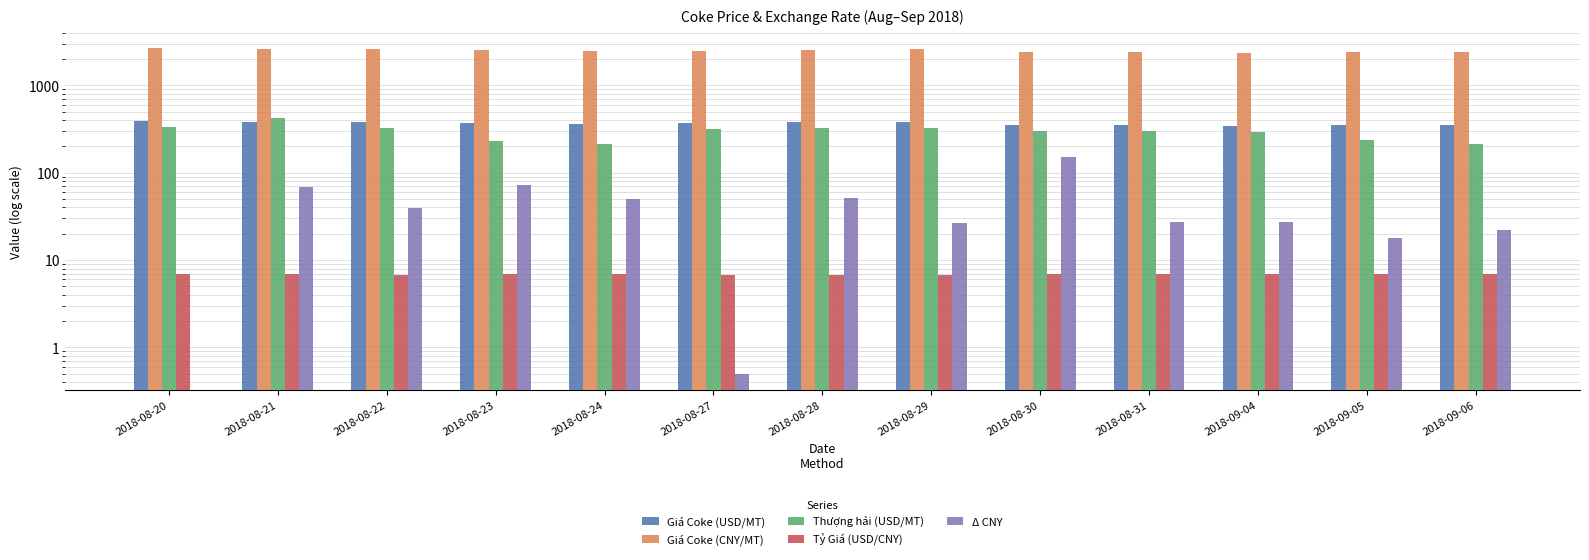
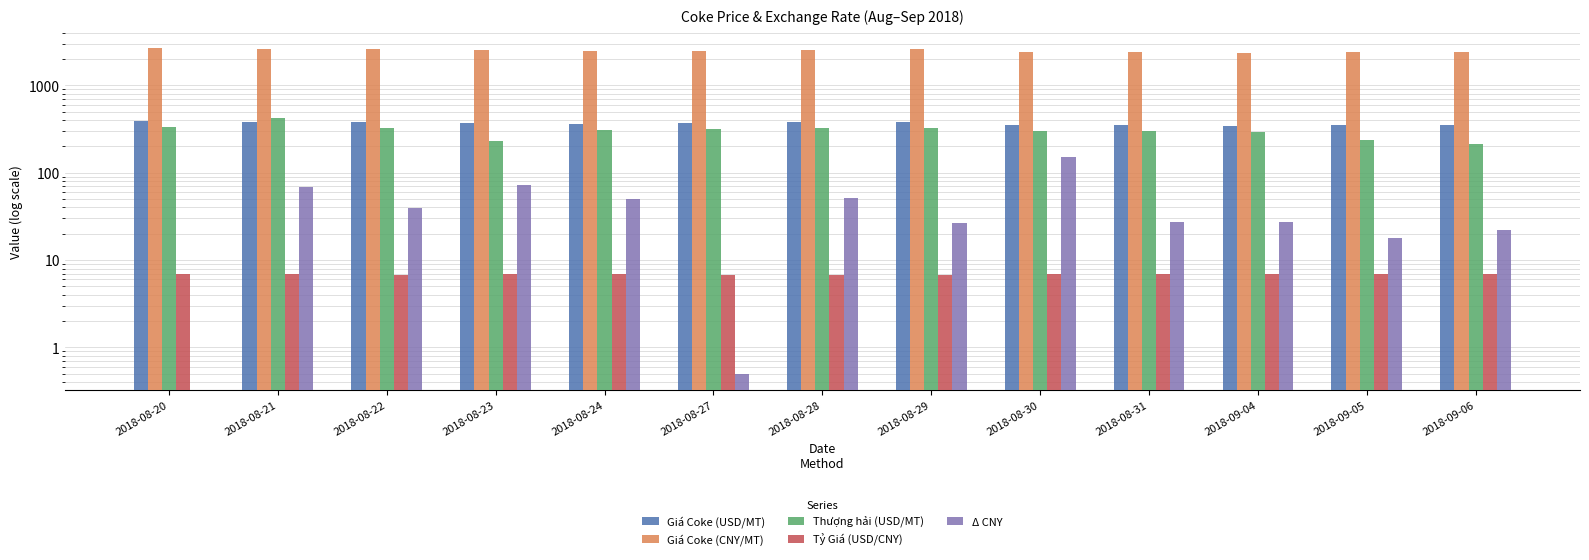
  {
    "Thượng hải (USD/MT)": {
      "2018-08-20": 330,
      "2018-08-21": 400,
      "2018-08-22": 330,
      "2018-08-23": 230,
-     "2018-08-24": 210,
+     "2018-08-24": 310,
      "2018-08-27": 320,
      "2018-08-28": 320,
      "2018-08-29": 330,
      "2018-08-30": 300,
      "2018-08-31": 300,
      "2018-09-04": 300,
      "2018-09-05": 240,
      "2018-09-06": 210
    }
  }
